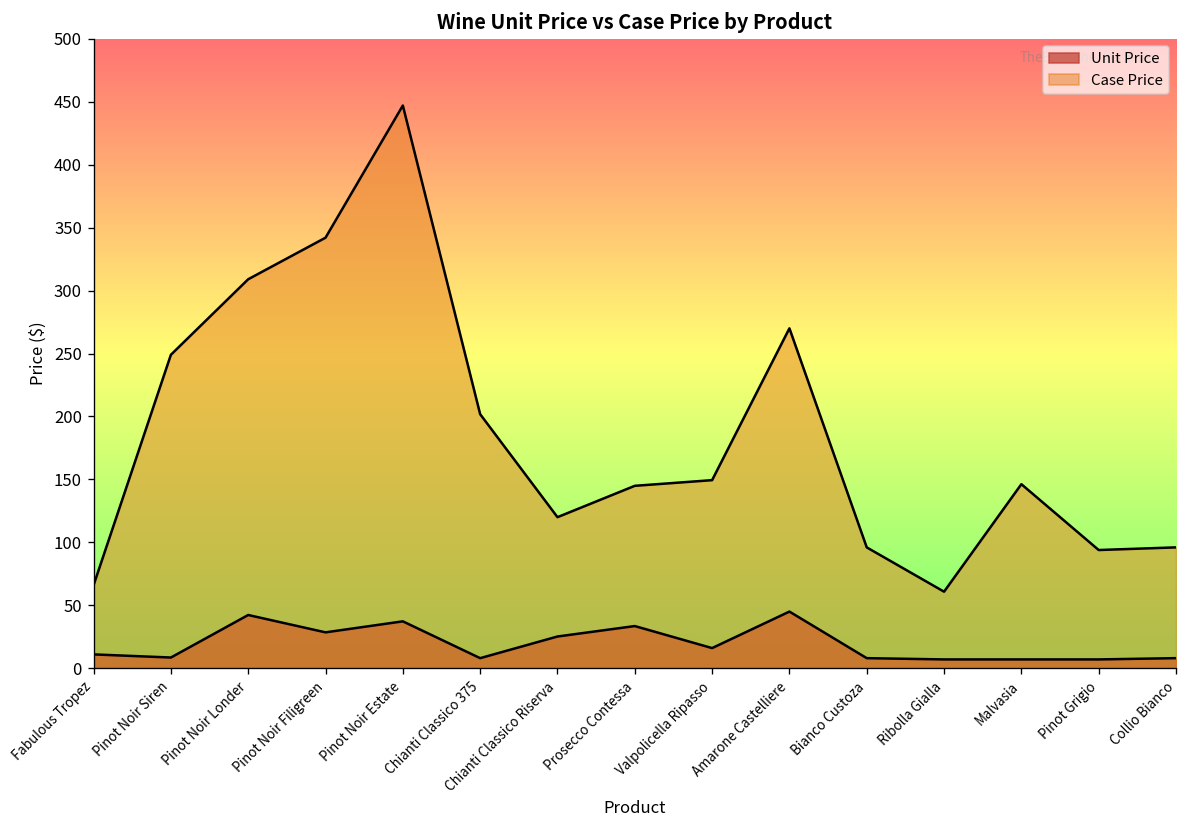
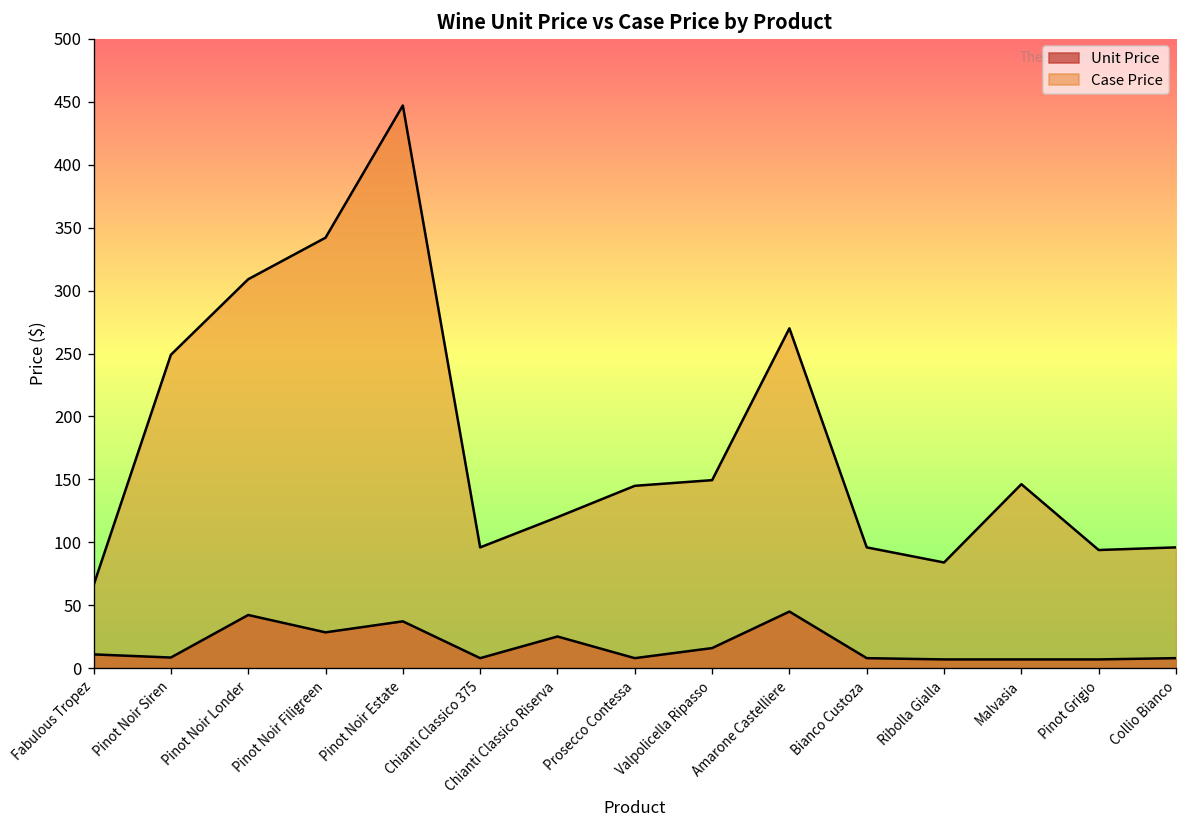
  {
    "Unit Price": {
      "Fabulous Tropez": 11,
      "Pinot Noir Siren": 9,
      "Pinot Noir Londer": 42,
      "Pinot Noir Filigreen": 29,
      "Pinot Noir Estate": 37,
      "Chianti Classico 375": 8,
      "Chianti Classico Riserva": 25,
-     "Prosecco Contessa": 34,
+     "Prosecco Contessa": 8,
      "Valpolicella Ripasso": 16,
      "Amarone Castelliere": 45,
      "Bianco Custoza": 8,
      "Ribolla Gialla": 7,
      "Malvasia": 7,
      "Pinot Grigio": 7,
      "Collio Bianco": 8
    },
    "Case Price": {
      "Fabulous Tropez": 66,
      "Pinot Noir Siren": 249,
      "Pinot Noir Londer": 309,
      "Pinot Noir Filigreen": 342,
      "Pinot Noir Estate": 447,
-     "Chianti Classico 375": 202,
+     "Chianti Classico 375": 96,
      "Chianti Classico Riserva": 120,
      "Prosecco Contessa": 145,
      "Valpolicella Ripasso": 149,
      "Amarone Castelliere": 270,
      "Bianco Custoza": 96,
-     "Ribolla Gialla": 61,
+     "Ribolla Gialla": 84,
      "Malvasia": 146,
      "Pinot Grigio": 94,
      "Collio Bianco": 96
    }
  }
